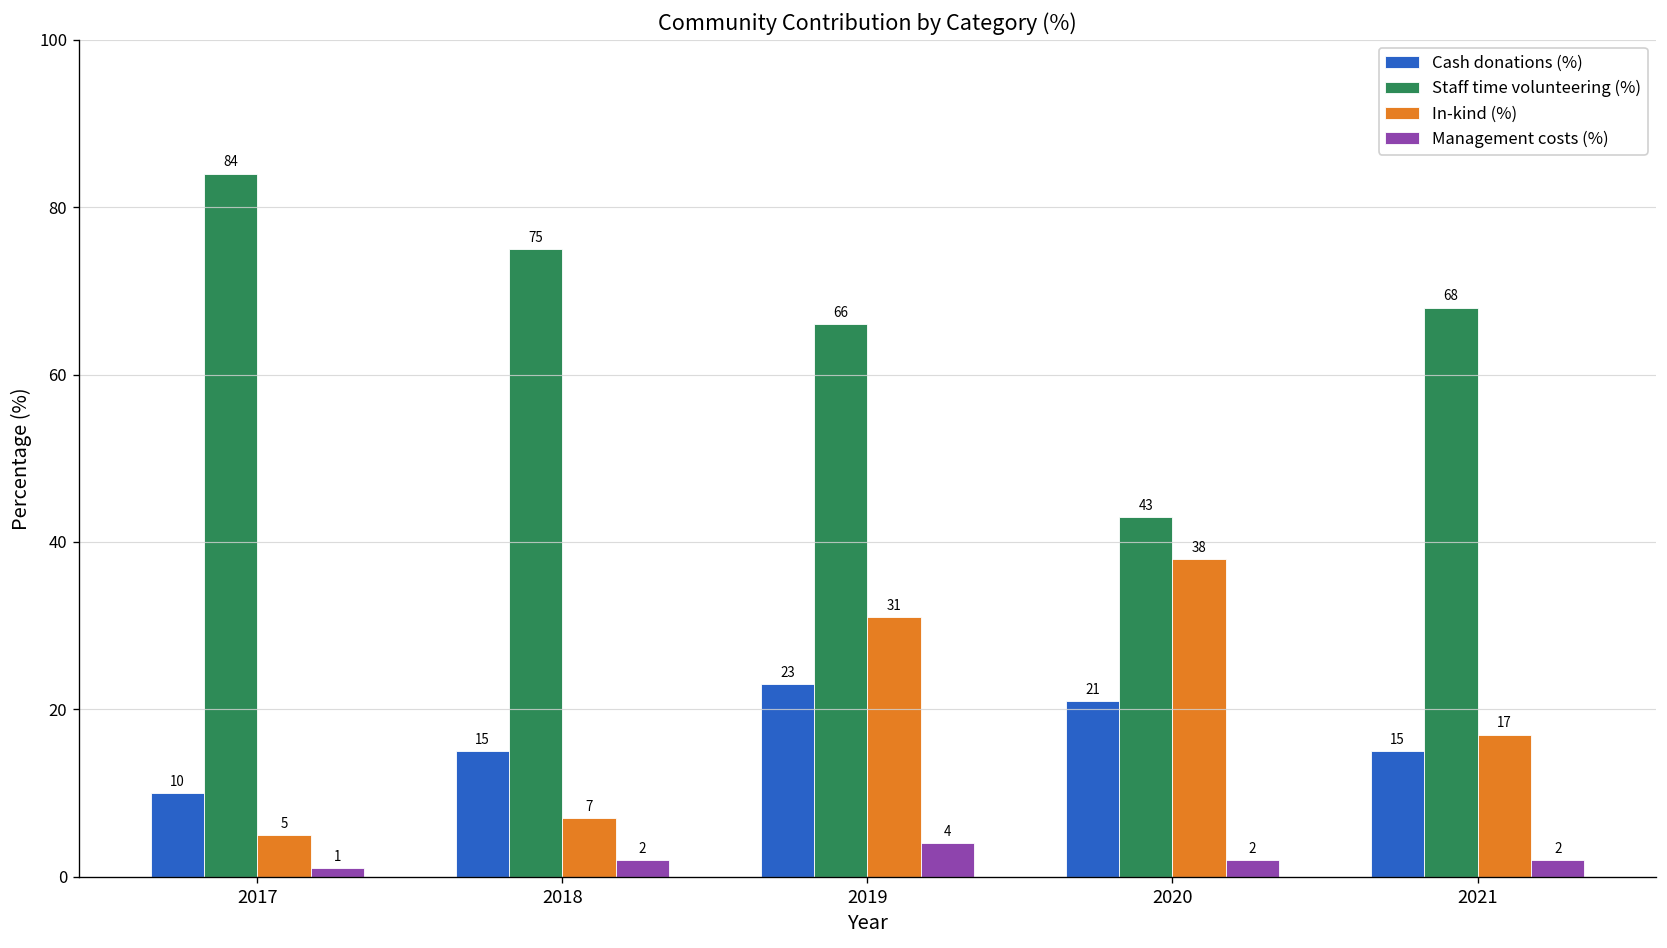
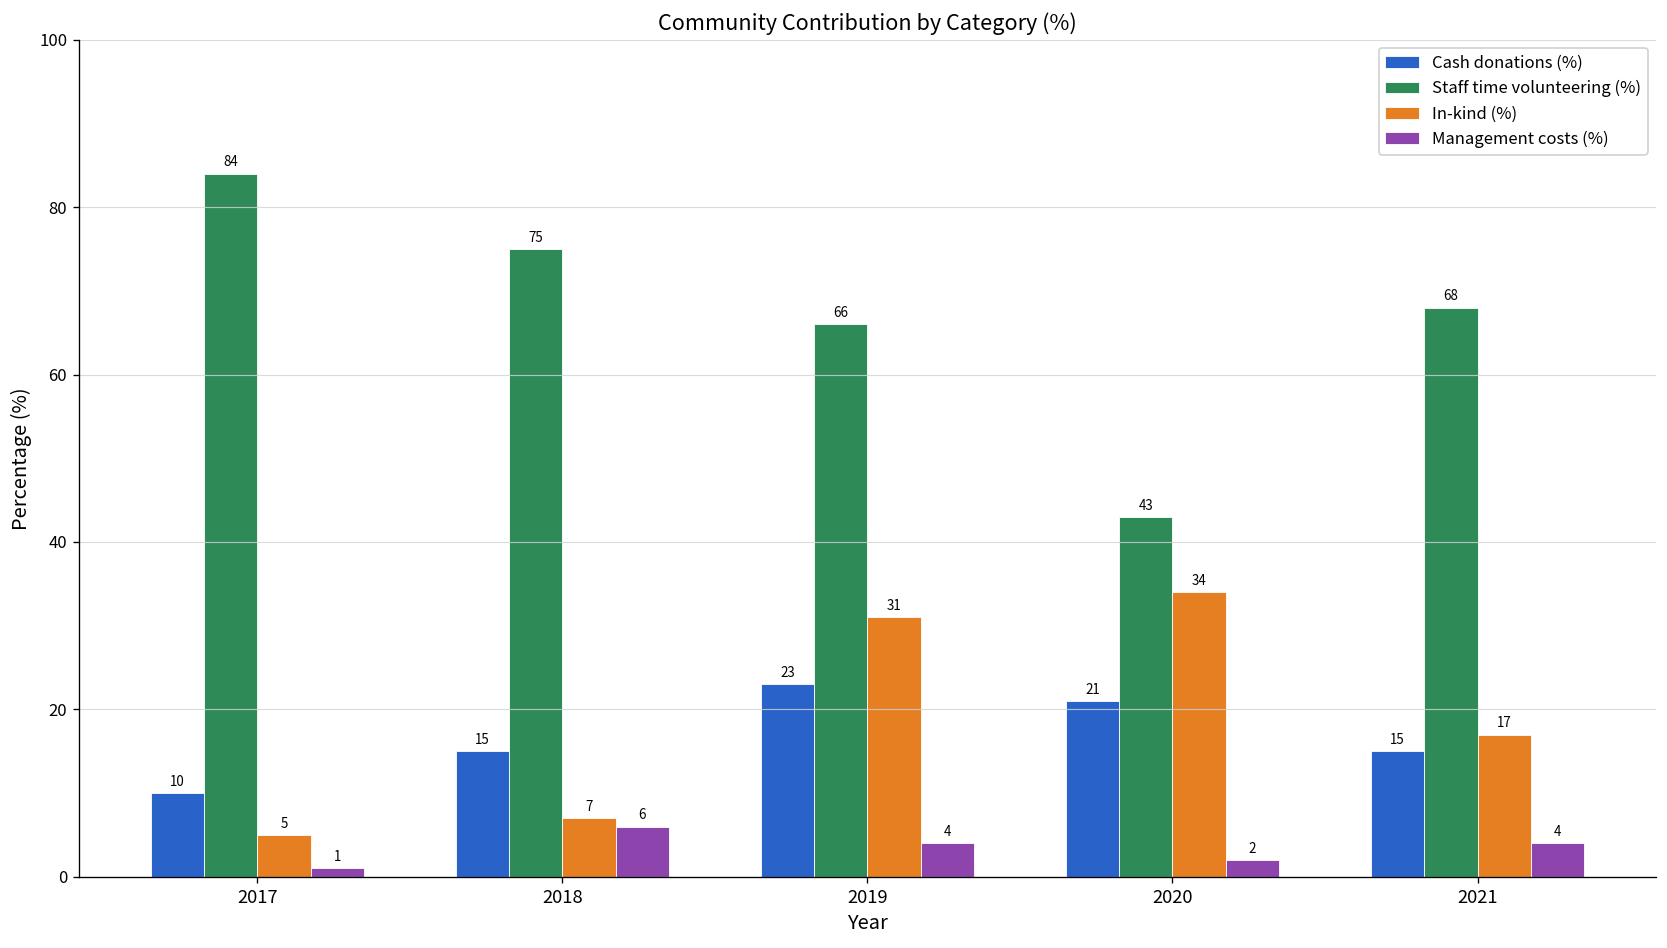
  {
    "Cash donations (%)": {
      "2017": 10,
      "2018": 15,
      "2019": 23,
      "2020": 21,
      "2021": 15
    },
    "Staff time volunteering (%)": {
      "2017": 84,
      "2018": 75,
      "2019": 66,
      "2020": 43,
      "2021": 68
    },
    "In-kind (%)": {
      "2017": 5,
      "2018": 7,
      "2019": 31,
-     "2020": 38,
+     "2020": 34,
      "2021": 17
    },
    "Management costs (%)": {
      "2017": 1,
-     "2018": 2,
+     "2018": 6,
      "2019": 4,
      "2020": 2,
-     "2021": 2
+     "2021": 4
    }
  }
